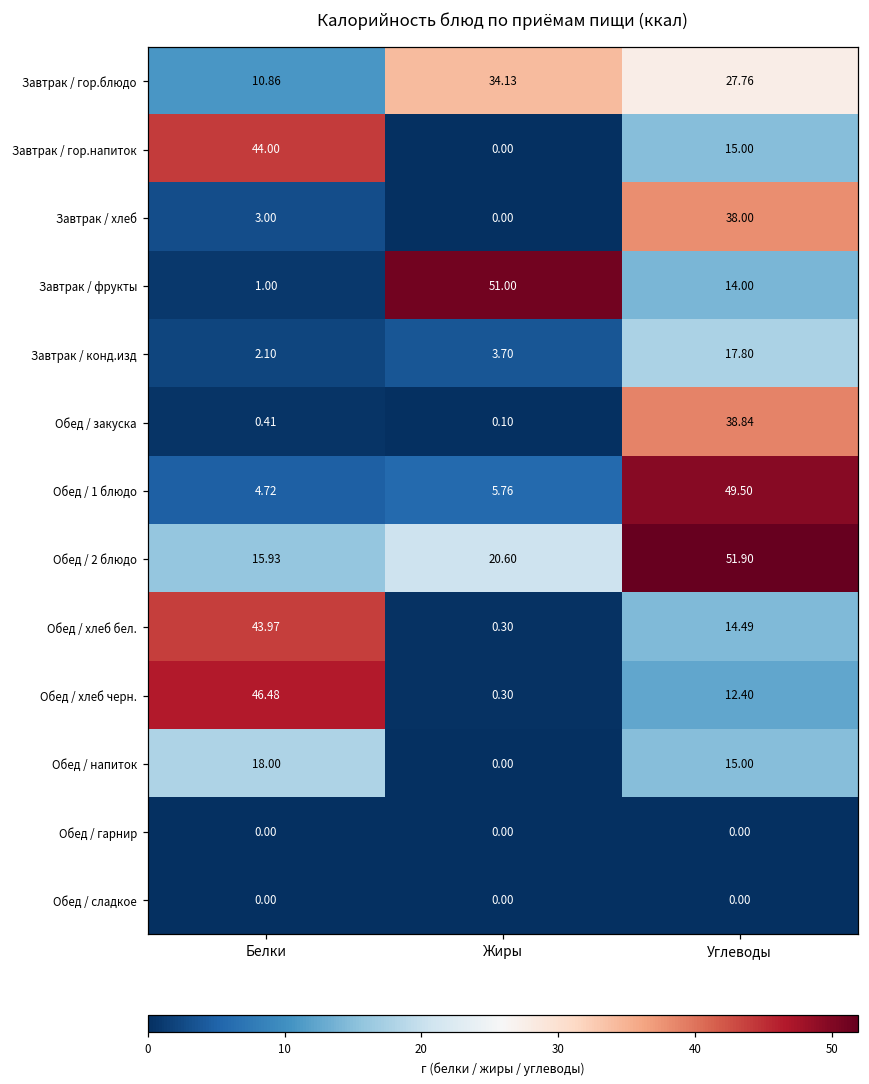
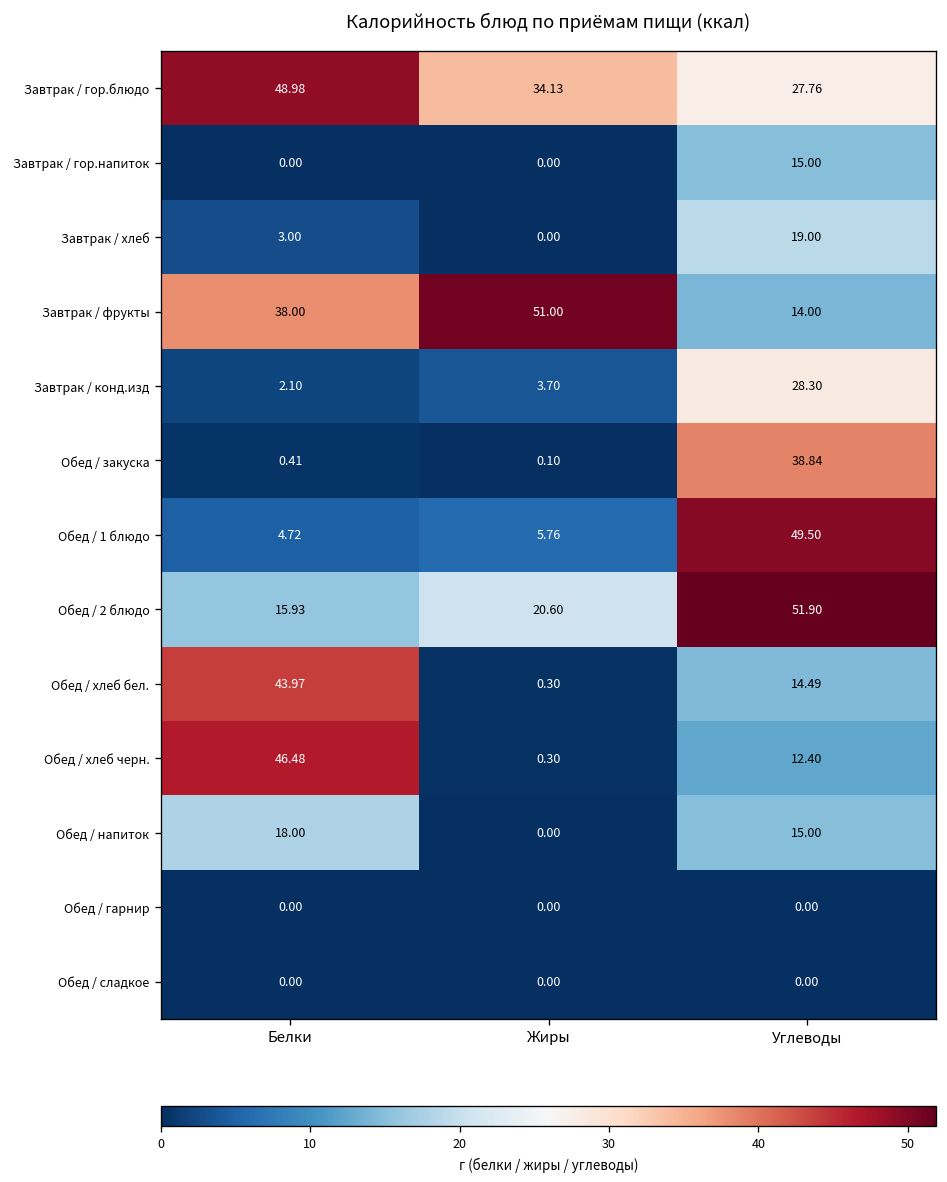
  {
    "Завтрак / гор.блюдо": {
-     "Белки": 10.86,
+     "Белки": 48.98,
      "Жиры": 34.13,
      "Углеводы": 27.76
    },
    "Завтрак / гор.напиток": {
-     "Белки": 44.00,
+     "Белки": 0.00,
      "Жиры": 0.00,
      "Углеводы": 15.00
    },
    "Завтрак / хлеб": {
      "Белки": 3.00,
      "Жиры": 0.00,
-     "Углеводы": 38.00
+     "Углеводы": 19.00
    },
    "Завтрак / фрукты": {
-     "Белки": 1.00,
+     "Белки": 38.00,
      "Жиры": 51.00,
      "Углеводы": 14.00
    },
    "Завтрак / конд.изд": {
      "Белки": 2.10,
      "Жиры": 3.70,
-     "Углеводы": 17.80
+     "Углеводы": 28.30
    },
    "Обед / закуска": {
      "Белки": 0.41,
      "Жиры": 0.10,
      "Углеводы": 38.84
    },
    "Обед / 1 блюдо": {
      "Белки": 4.72,
      "Жиры": 5.76,
      "Углеводы": 49.50
    },
    "Обед / 2 блюдо": {
      "Белки": 15.93,
      "Жиры": 20.60,
      "Углеводы": 51.90
    },
    "Обед / хлеб бел.": {
      "Белки": 43.97,
      "Жиры": 0.30,
      "Углеводы": 14.49
    },
    "Обед / хлеб черн.": {
      "Белки": 46.48,
      "Жиры": 0.30,
      "Углеводы": 12.40
    },
    "Обед / напиток": {
      "Белки": 18.00,
      "Жиры": 0.00,
      "Углеводы": 15.00
    },
    "Обед / гарнир": {
      "Белки": 0.00,
      "Жиры": 0.00,
      "Углеводы": 0.00
    },
    "Обед / сладкое": {
      "Белки": 0.00,
      "Жиры": 0.00,
      "Углеводы": 0.00
    }
  }
